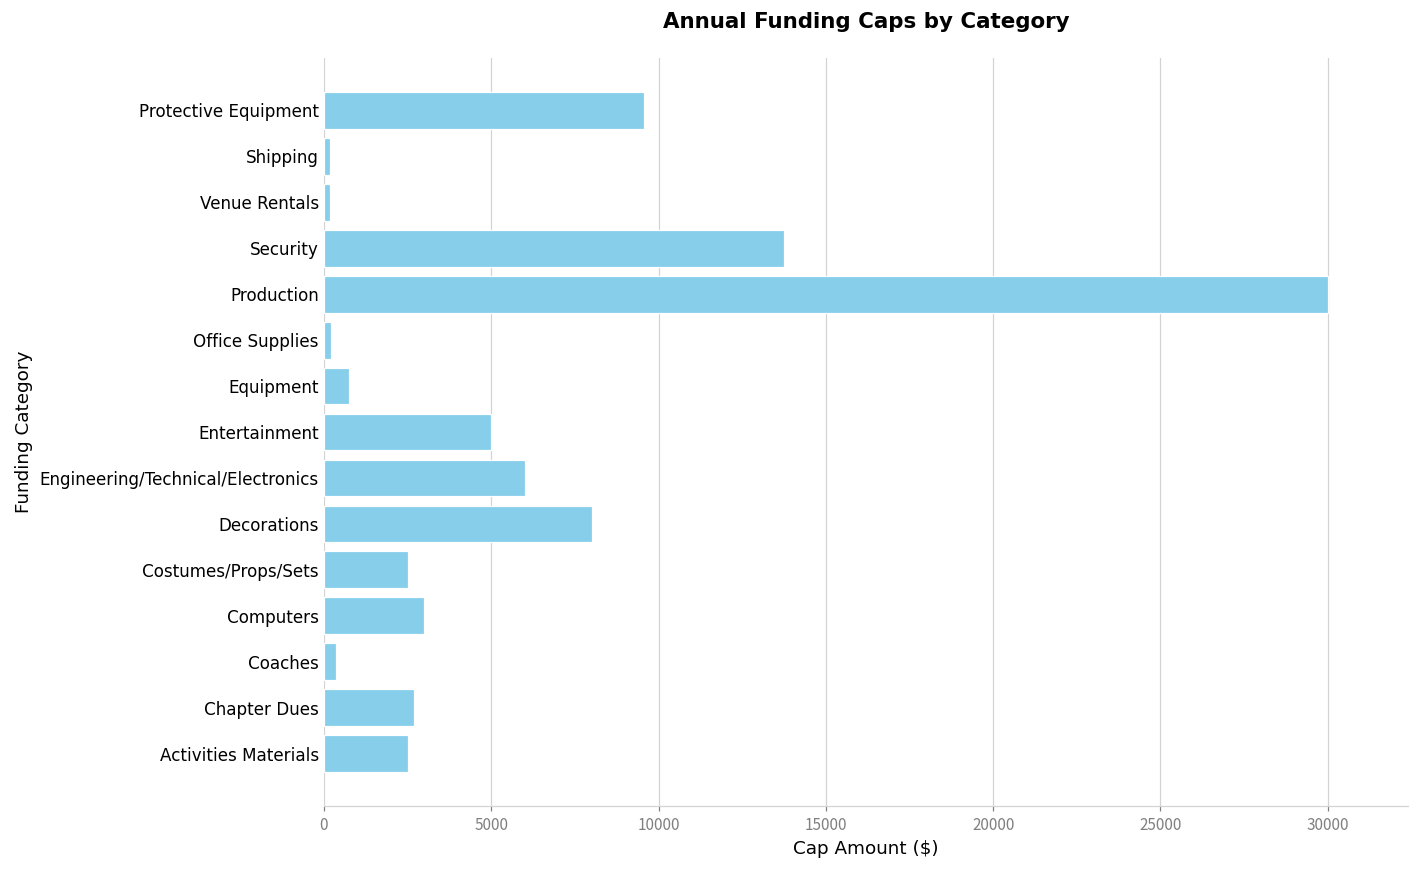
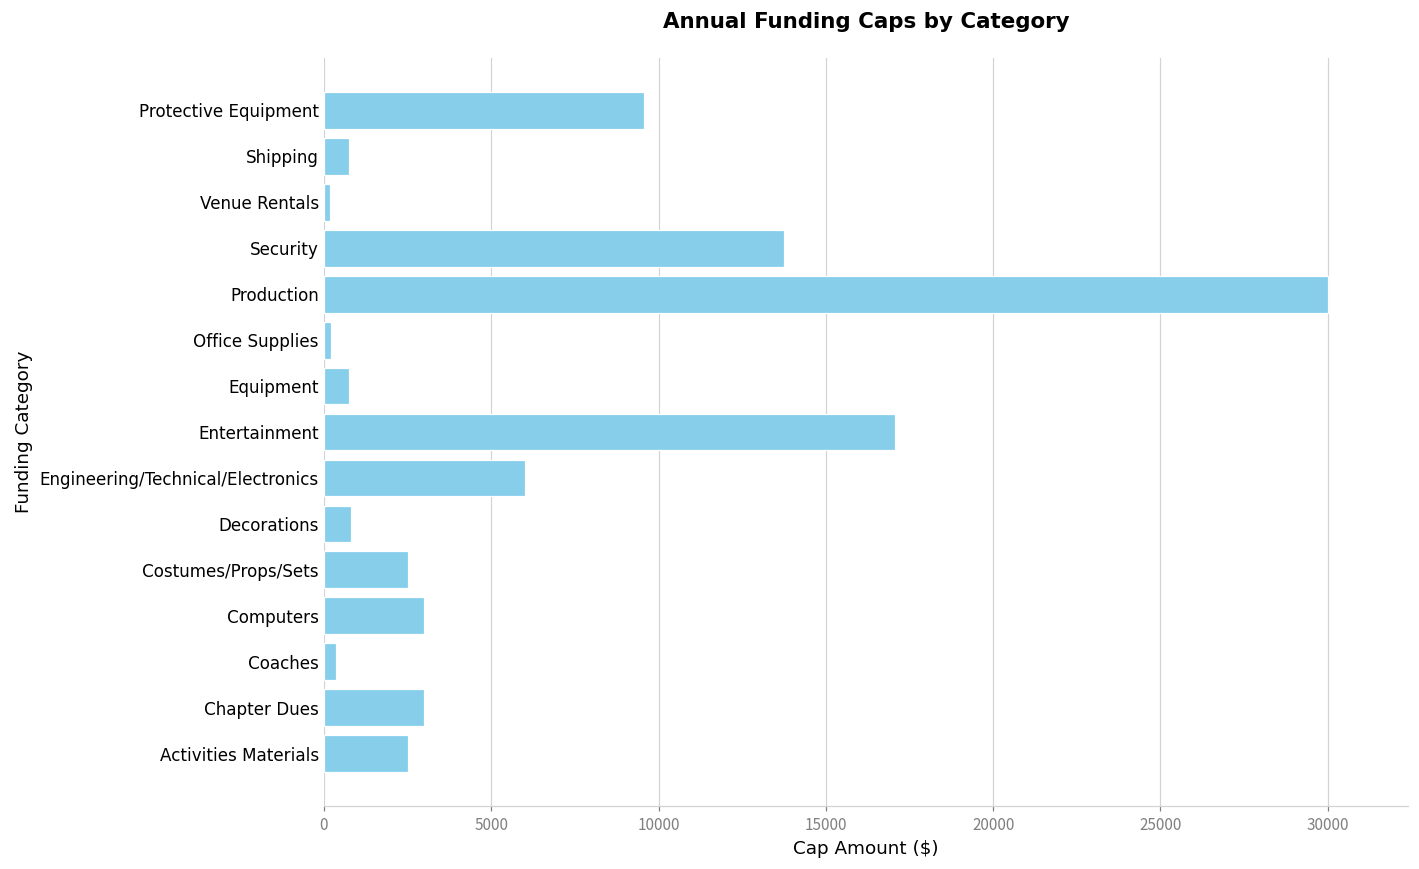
  {
    "Protective Equipment": 9600,
-   "Shipping": 200,
+   "Shipping": 800,
    "Venue Rentals": 200,
    "Security": 13800,
    "Production": 30000,
    "Office Supplies": 200,
    "Equipment": 800,
-   "Entertainment": 5000,
+   "Entertainment": 17100,
    "Engineering/Technical/Electronics": 6000,
-   "Decorations": 8000,
+   "Decorations": 800,
    "Costumes/Props/Sets": 2500,
    "Computers": 3000,
    "Coaches": 400,
-   "Chapter Dues": 2700,
+   "Chapter Dues": 3000,
    "Activities Materials": 2500
  }
